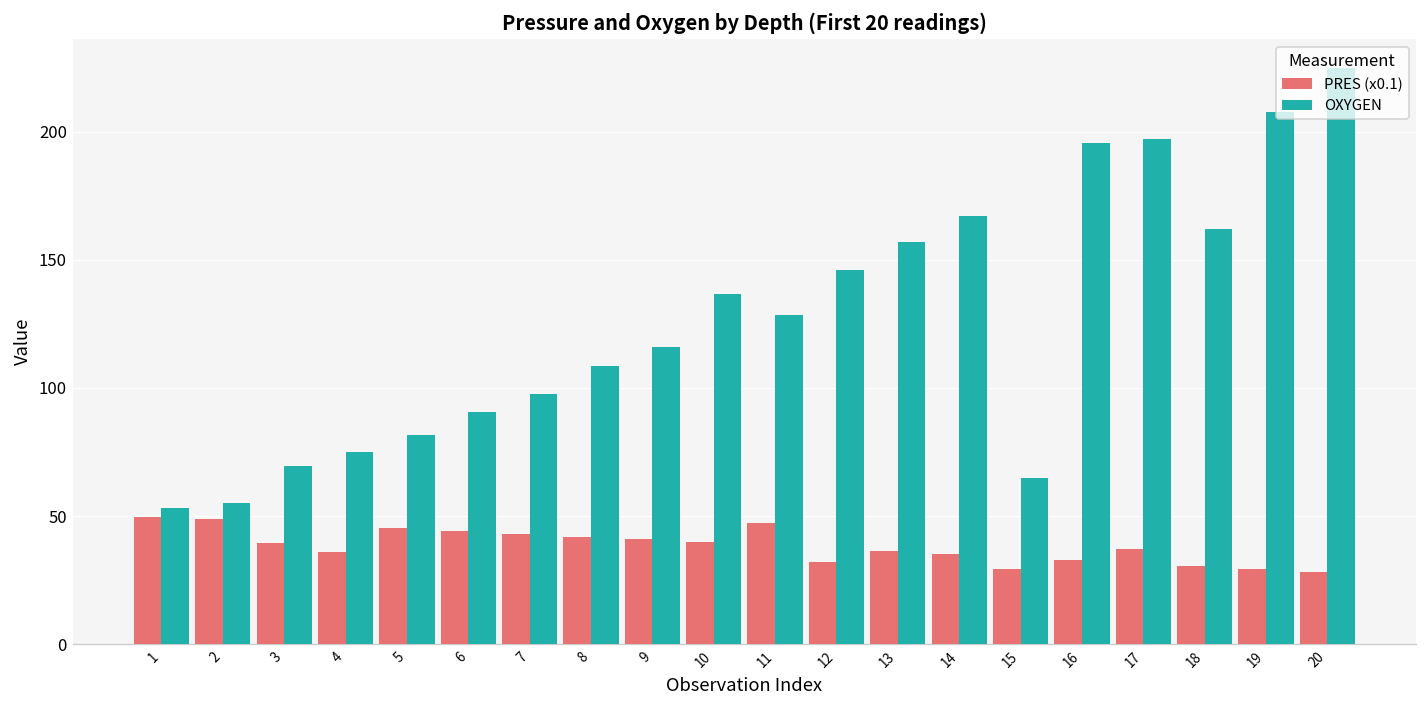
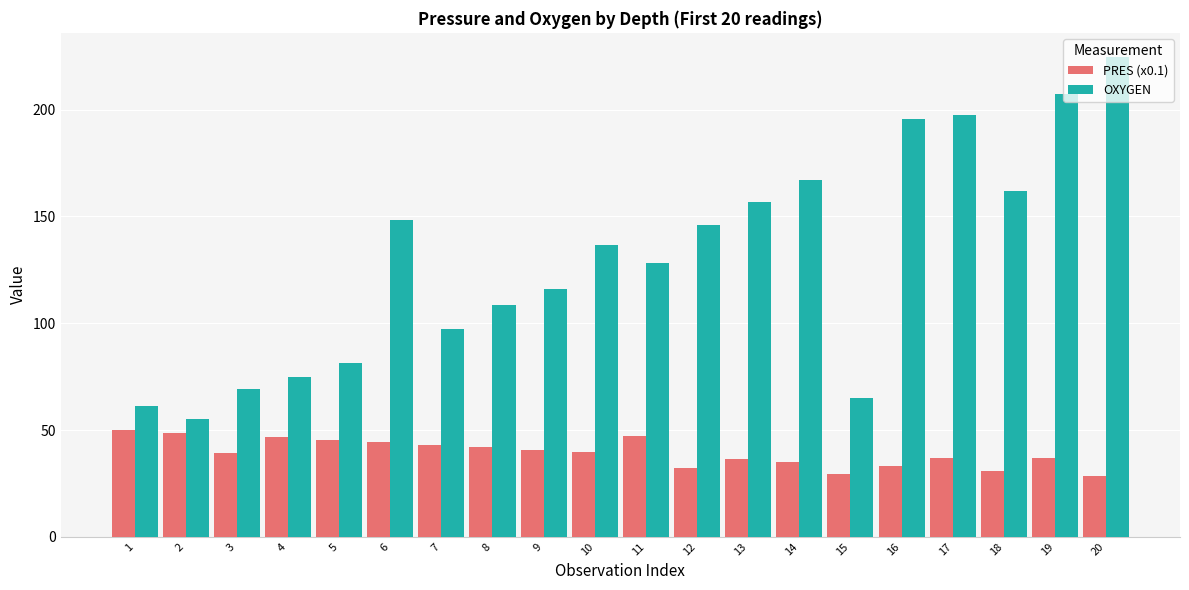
  {
    "PRES (x0.1)": {
      "1": 50,
      "2": 49,
      "3": 39,
-     "4": 36,
+     "4": 46,
      "5": 45,
      "6": 44,
      "7": 43,
      "8": 42,
      "9": 41,
      "10": 40,
      "11": 47,
      "12": 32,
      "13": 36,
      "14": 35,
      "15": 29,
      "16": 33,
      "17": 37,
      "18": 31,
-     "19": 29,
+     "19": 37,
      "20": 28
    },
    "OXYGEN": {
-     "1": 53,
+     "1": 61,
      "2": 55,
      "3": 69,
      "4": 75,
      "5": 82,
-     "6": 90,
+     "6": 148,
      "7": 97,
      "8": 109,
      "9": 116,
      "10": 137,
      "11": 128,
      "12": 146,
      "13": 157,
      "14": 167,
      "15": 65,
      "16": 195,
      "17": 197,
      "18": 162
    }
  }
